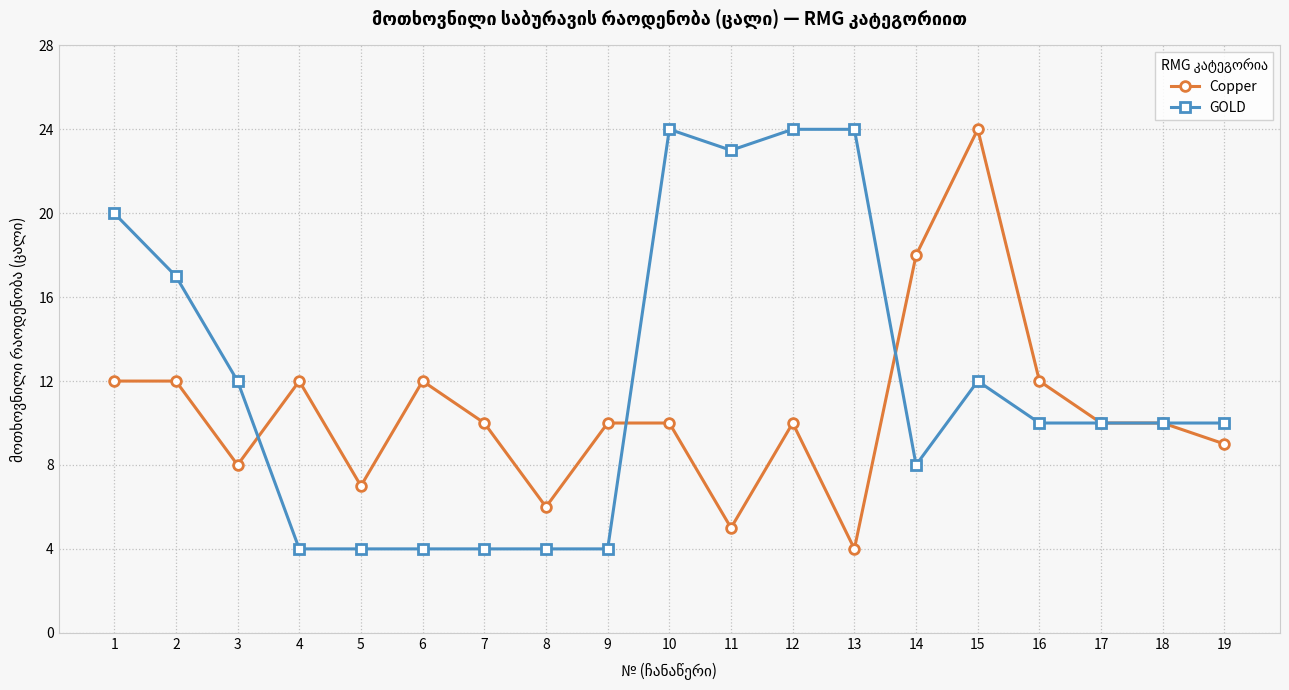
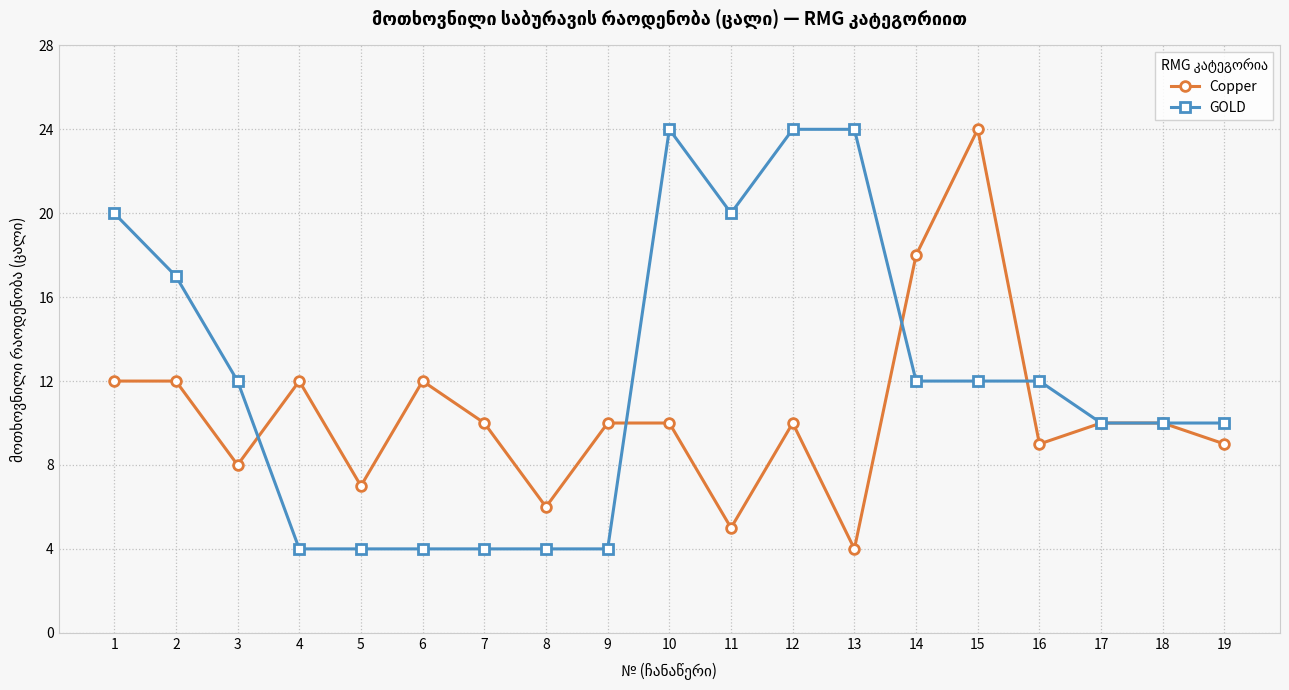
  {
    "Copper": {
      "1": 12,
      "2": 12,
      "3": 8,
      "4": 12,
      "5": 7,
      "6": 12,
      "7": 10,
      "8": 6,
      "9": 10,
      "10": 10,
      "11": 5,
      "12": 10,
      "13": 4,
      "14": 18,
      "15": 24,
-     "16": 12,
+     "16": 9,
      "19": 9
    },
    "GOLD": {
      "1": 20,
      "2": 17,
      "3": 12,
      "4": 4,
      "5": 4,
      "6": 4,
      "7": 4,
      "8": 4,
      "9": 4,
      "10": 24,
-     "11": 23,
+     "11": 20,
      "12": 24,
      "13": 24,
-     "14": 8,
+     "14": 12,
      "15": 12,
-     "16": 10,
+     "16": 12,
      "19": 10
    }
  }
